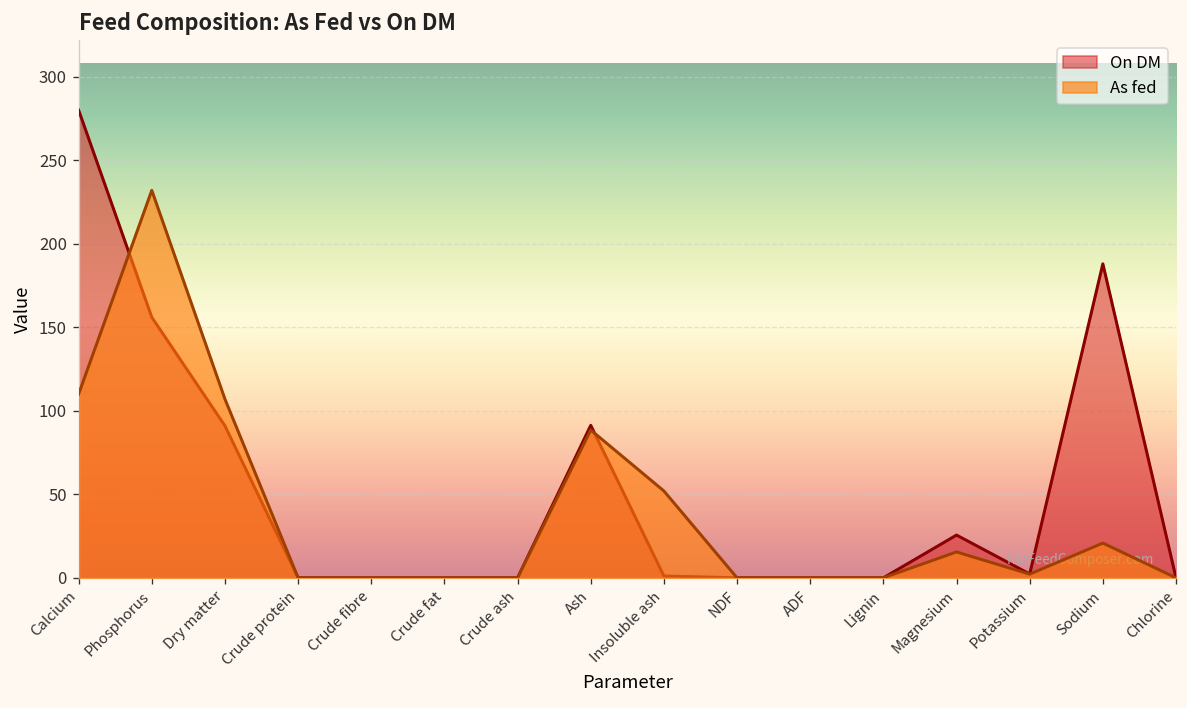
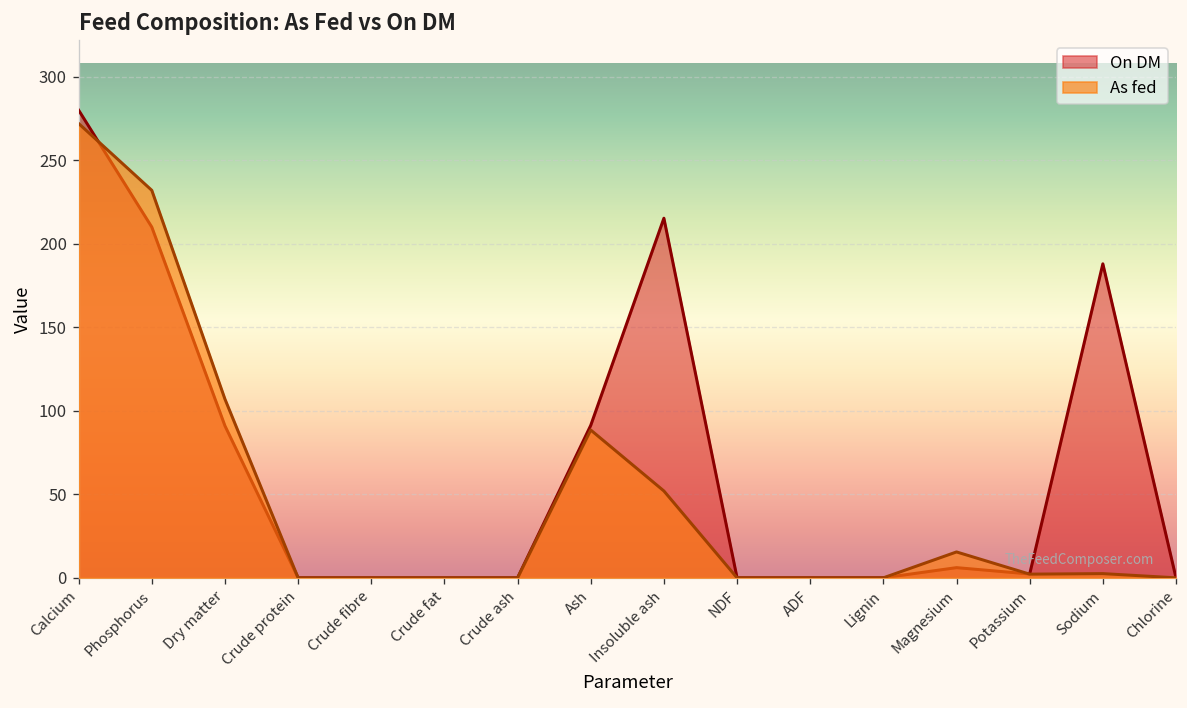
  {
    "On DM": {
      "Calcium": 280,
-     "Phosphorus": 156,
+     "Phosphorus": 210,
      "Dry matter": 91,
      "Ash": 91,
-     "Insoluble ash": 1,
-     "Magnesium": 26,
+     "Insoluble ash": 215,
+     "Magnesium": 6,
      "Sodium": 188
    },
    "As fed": {
-     "Calcium": 110,
+     "Calcium": 272,
      "Phosphorus": 232,
      "Dry matter": 107,
      "Ash": 89,
      "Insoluble ash": 52,
      "Magnesium": 16,
-     "Sodium": 21
+     "Sodium": 3
    }
  }
